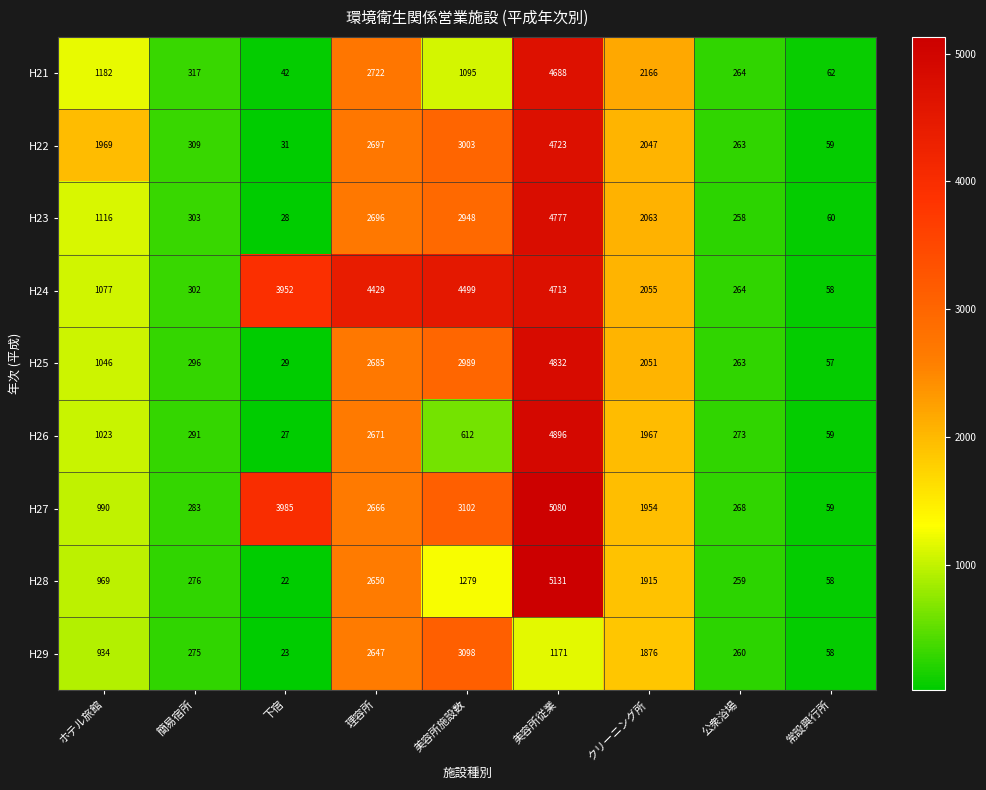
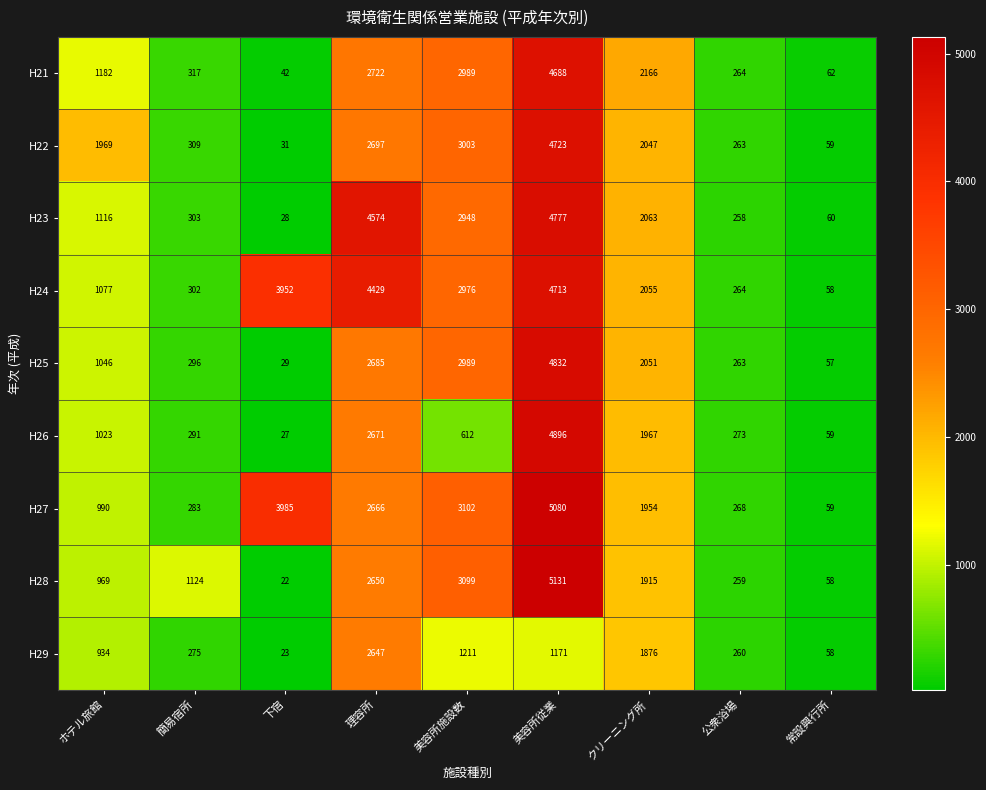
  {
    "H21": {
      "ホテル旅館": 1182,
      "簡易宿所": 317,
      "下宿": 42,
      "理容所": 2722,
-     "美容所施設数": 1095,
+     "美容所施設数": 2989,
      "美容所従業": 4688,
      "クリーニング所": 2166,
      "公衆浴場": 264,
      "常設興行所": 62
    },
    "H22": {
      "ホテル旅館": 1969,
      "簡易宿所": 309,
      "下宿": 31,
      "理容所": 2697,
      "美容所施設数": 3003,
      "美容所従業": 4723,
      "クリーニング所": 2047,
      "公衆浴場": 263,
      "常設興行所": 59
    },
    "H23": {
      "ホテル旅館": 1116,
      "簡易宿所": 303,
      "下宿": 28,
-     "理容所": 2696,
+     "理容所": 4574,
      "美容所施設数": 2948,
      "美容所従業": 4777,
      "クリーニング所": 2063,
      "公衆浴場": 258,
      "常設興行所": 60
    },
    "H24": {
      "ホテル旅館": 1077,
      "簡易宿所": 302,
      "下宿": 3952,
      "理容所": 4429,
-     "美容所施設数": 4499,
+     "美容所施設数": 2976,
      "美容所従業": 4713,
      "クリーニング所": 2055,
      "公衆浴場": 264,
      "常設興行所": 58
    },
    "H25": {
      "ホテル旅館": 1046,
      "簡易宿所": 296,
      "下宿": 29,
      "理容所": 2685,
      "美容所施設数": 2989,
      "美容所従業": 4832,
      "クリーニング所": 2051,
      "公衆浴場": 263,
      "常設興行所": 57
    },
    "H26": {
      "ホテル旅館": 1023,
      "簡易宿所": 291,
      "下宿": 27,
      "理容所": 2671,
      "美容所施設数": 612,
      "美容所従業": 4896,
      "クリーニング所": 1967,
      "公衆浴場": 273,
      "常設興行所": 59
    },
    "H27": {
      "ホテル旅館": 990,
      "簡易宿所": 283,
      "下宿": 3985,
      "理容所": 2666,
      "美容所施設数": 3102,
      "美容所従業": 5080,
      "クリーニング所": 1954,
      "公衆浴場": 268,
      "常設興行所": 59
    },
    "H28": {
      "ホテル旅館": 969,
-     "簡易宿所": 276,
+     "簡易宿所": 1124,
      "下宿": 22,
      "理容所": 2650,
-     "美容所施設数": 1279,
+     "美容所施設数": 3099,
      "美容所従業": 5131,
      "クリーニング所": 1915,
      "公衆浴場": 259,
      "常設興行所": 58
    },
    "H29": {
      "ホテル旅館": 934,
      "簡易宿所": 275,
      "下宿": 23,
      "理容所": 2647,
-     "美容所施設数": 3098,
+     "美容所施設数": 1211,
      "美容所従業": 1171,
      "クリーニング所": 1876,
      "公衆浴場": 260,
      "常設興行所": 58
    }
  }
